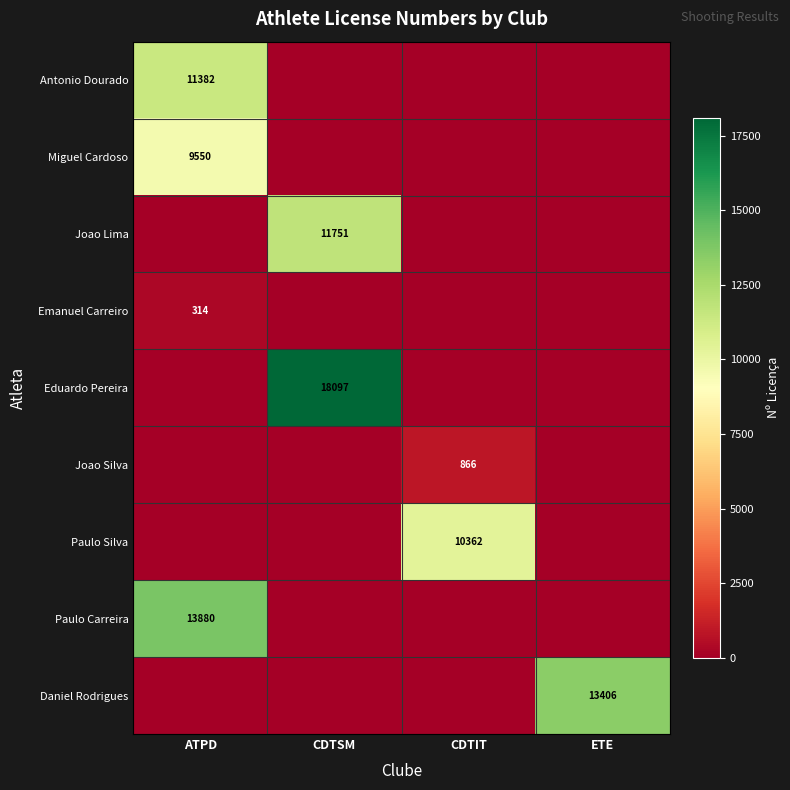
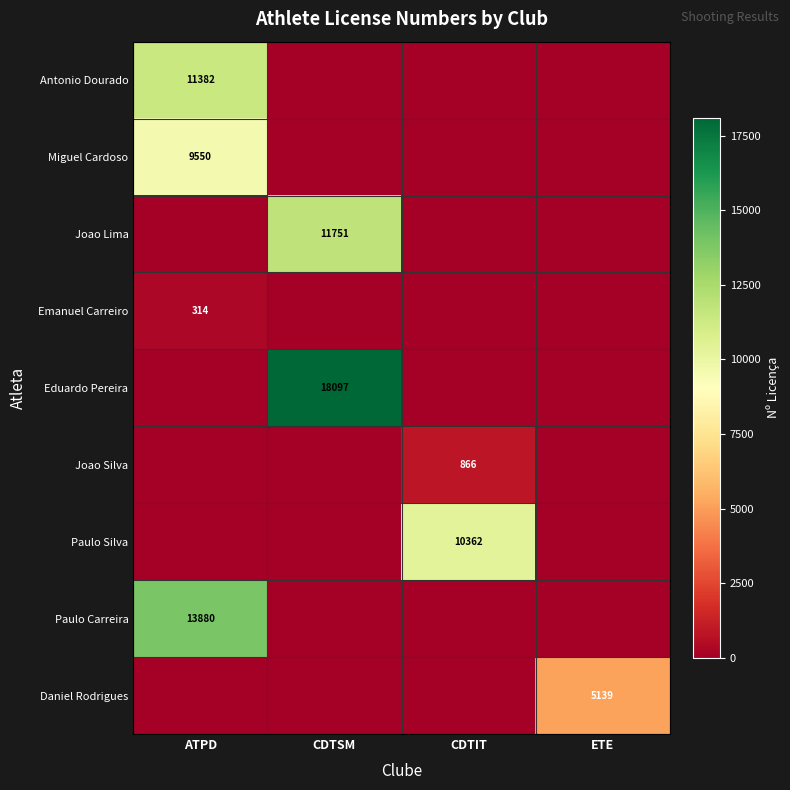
  {
    "Antonio Dourado": {
      "ATPD": 11382
    },
    "Miguel Cardoso": {
      "ATPD": 9550
    },
    "Joao Lima": {
      "CDTSM": 11751
    },
    "Emanuel Carreiro": {
      "ATPD": 314
    },
    "Eduardo Pereira": {
      "CDTSM": 18097
    },
    "Joao Silva": {
      "CDTIT": 866
    },
    "Paulo Silva": {
      "CDTIT": 10362
    },
    "Paulo Carreira": {
      "ATPD": 13880
    },
    "Daniel Rodrigues": {
-     "ETE": 13406
+     "ETE": 5139
    }
  }
